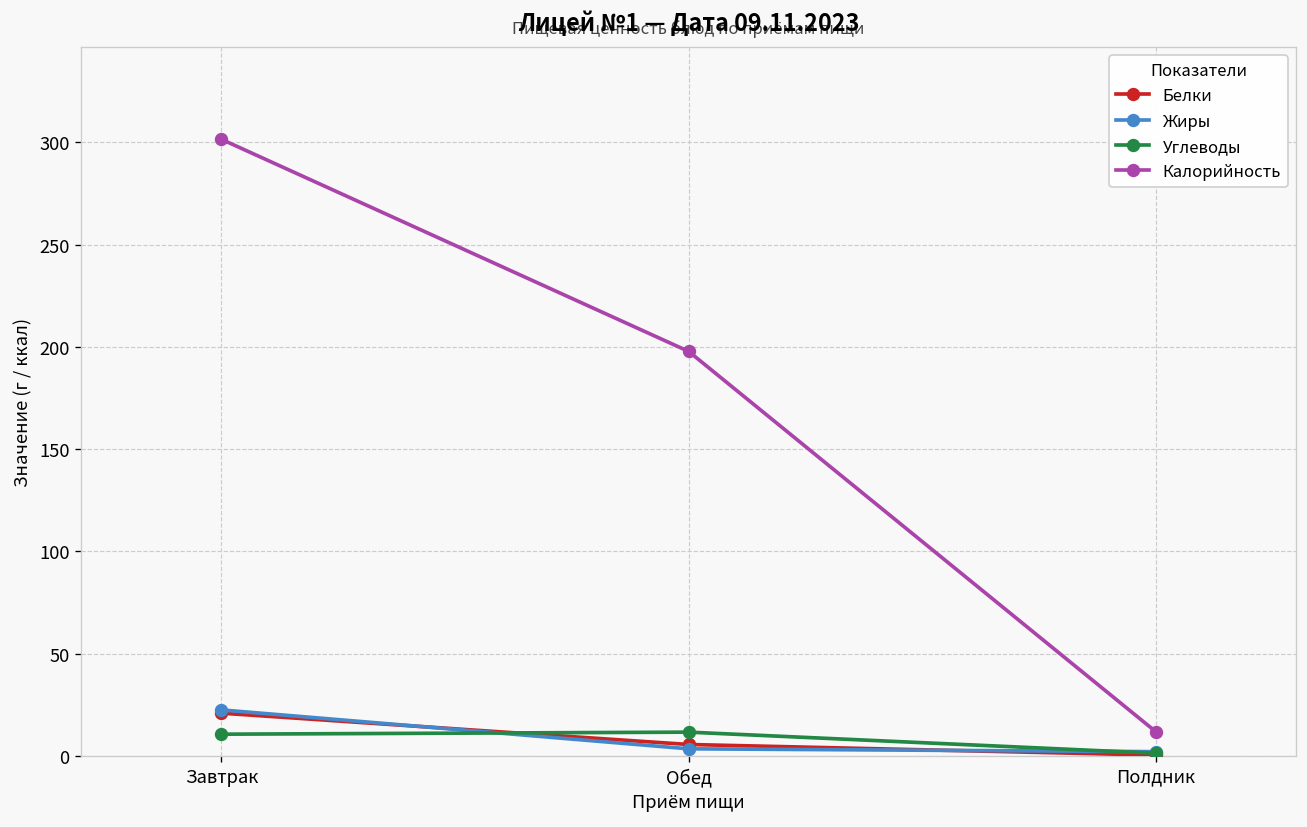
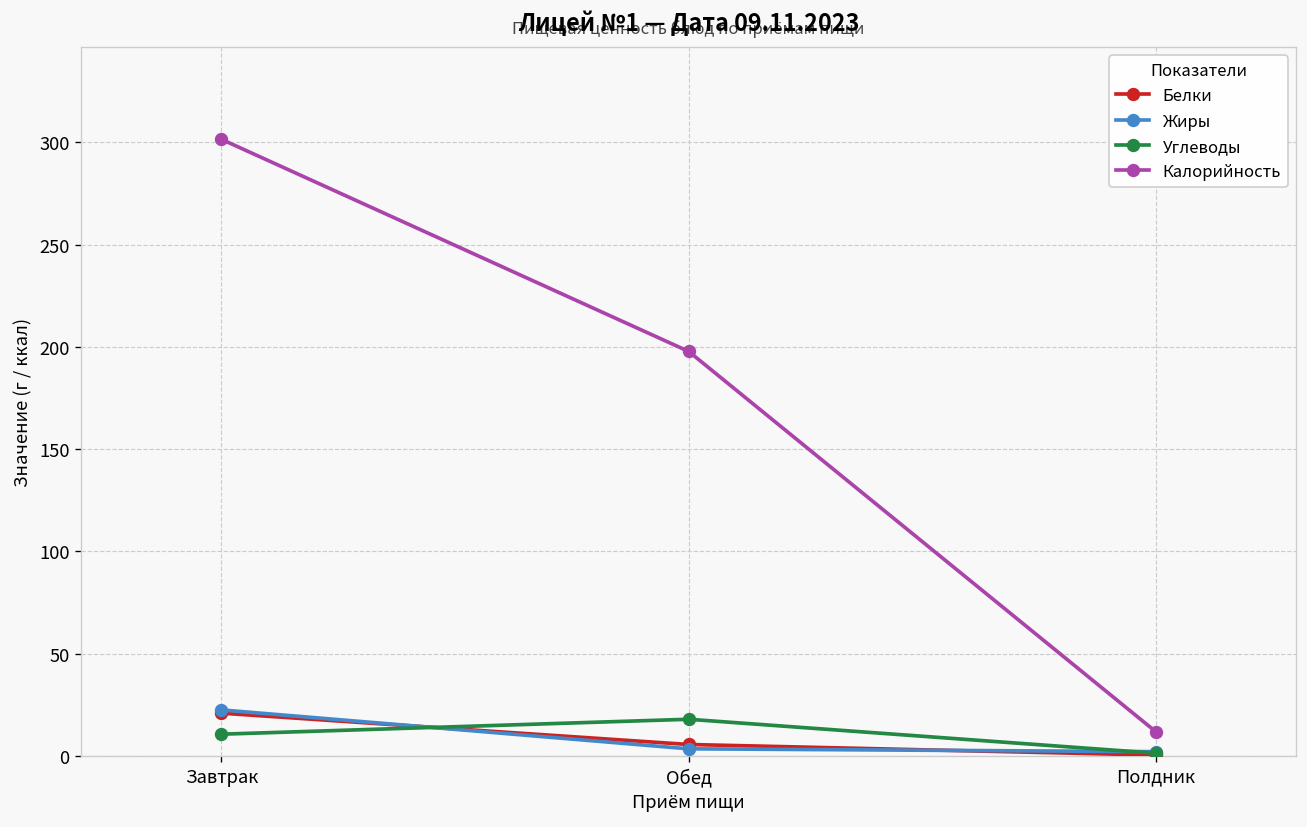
  {
    "Белки": {
      "Завтрак": 21,
      "Обед": 6
    },
    "Жиры": {
      "Завтрак": 22,
      "Обед": 3
    },
    "Углеводы": {
      "Завтрак": 11,
-     "Обед": 12
+     "Обед": 18
    },
    "Калорийность": {
      "Завтрак": 301,
      "Обед": 198,
      "Полдник": 12
    }
  }
